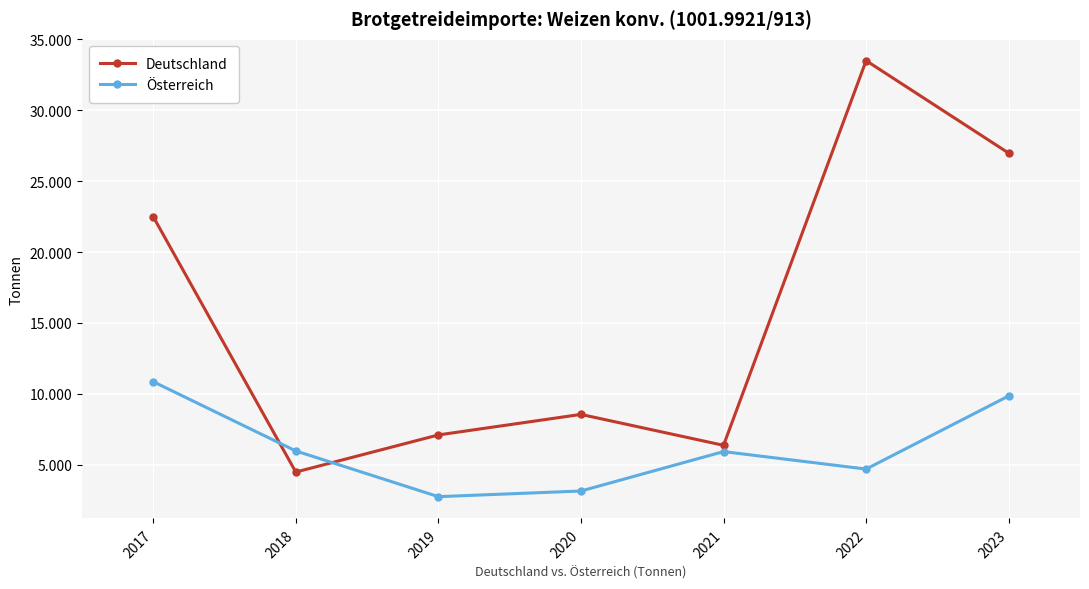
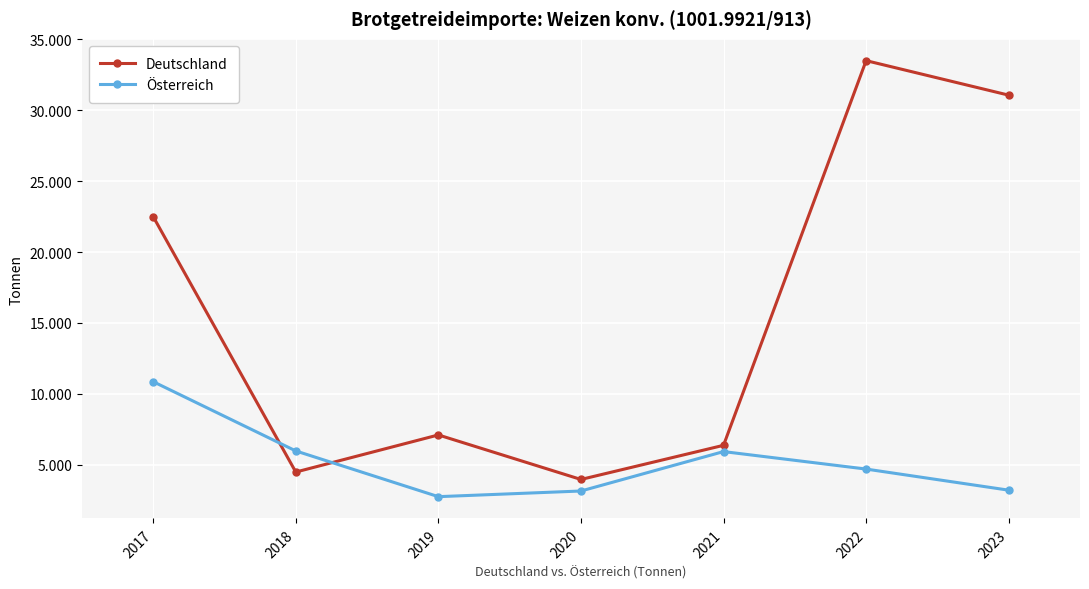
  {
    "Deutschland": {
      "2017": 22.5,
      "2018": 4.5,
      "2019": 7.1,
-     "2020": 8.5,
+     "2020": 4.0,
      "2021": 6.4,
      "2022": 33.5,
-     "2023": 27.0
+     "2023": 31.1
    },
    "Österreich": {
      "2017": 10.9,
      "2018": 6.0,
      "2019": 2.7,
      "2020": 3.1,
      "2021": 5.9,
      "2022": 4.7,
-     "2023": 9.9
+     "2023": 3.2
    }
  }
